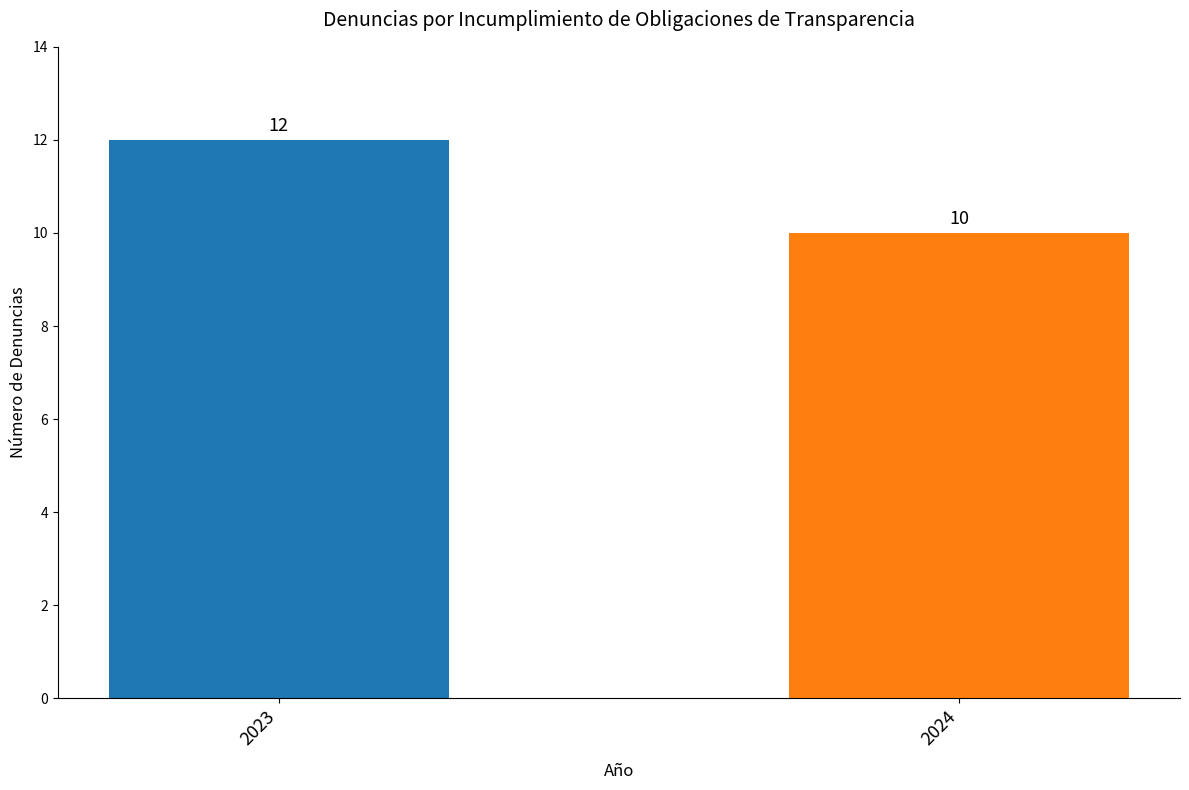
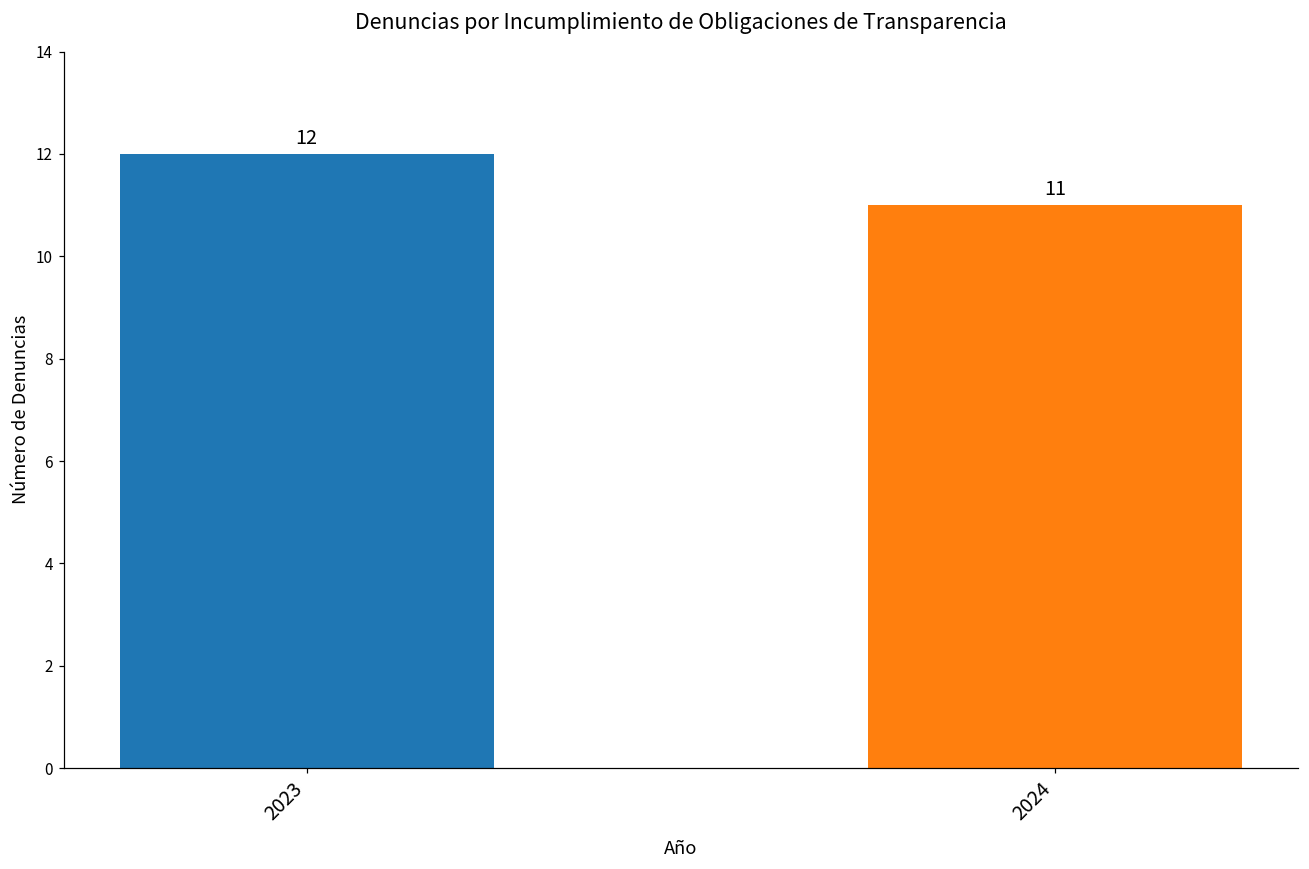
  {
    "2023": 12,
-   "2024": 10
+   "2024": 11
  }
